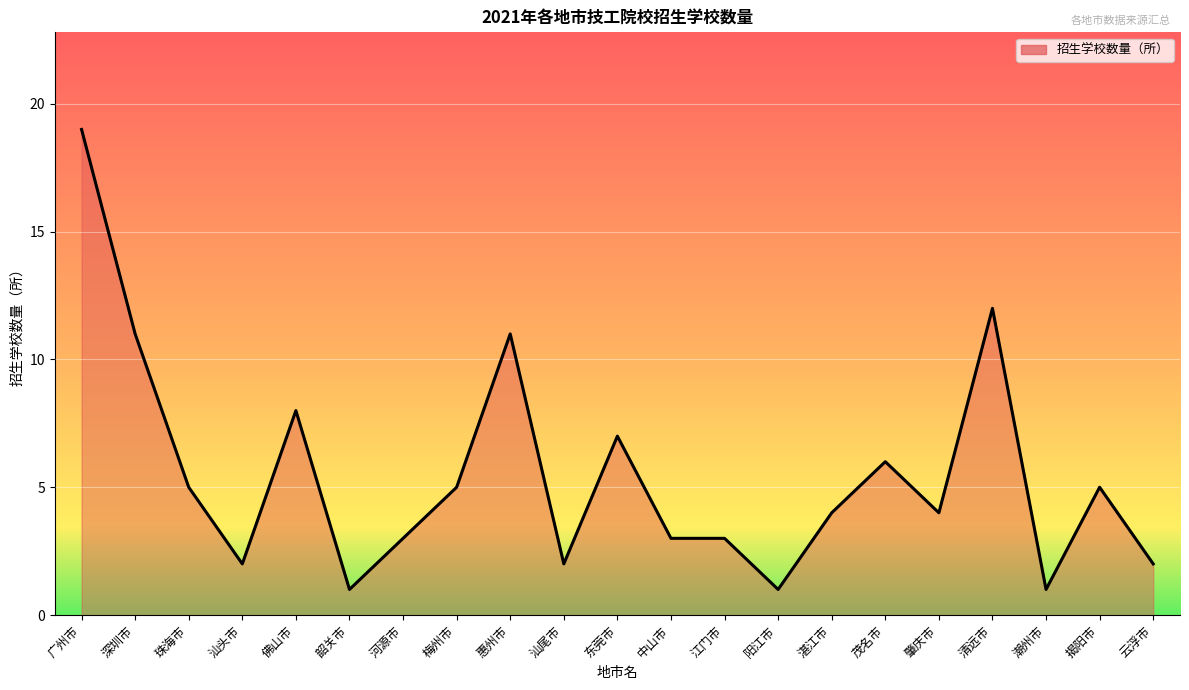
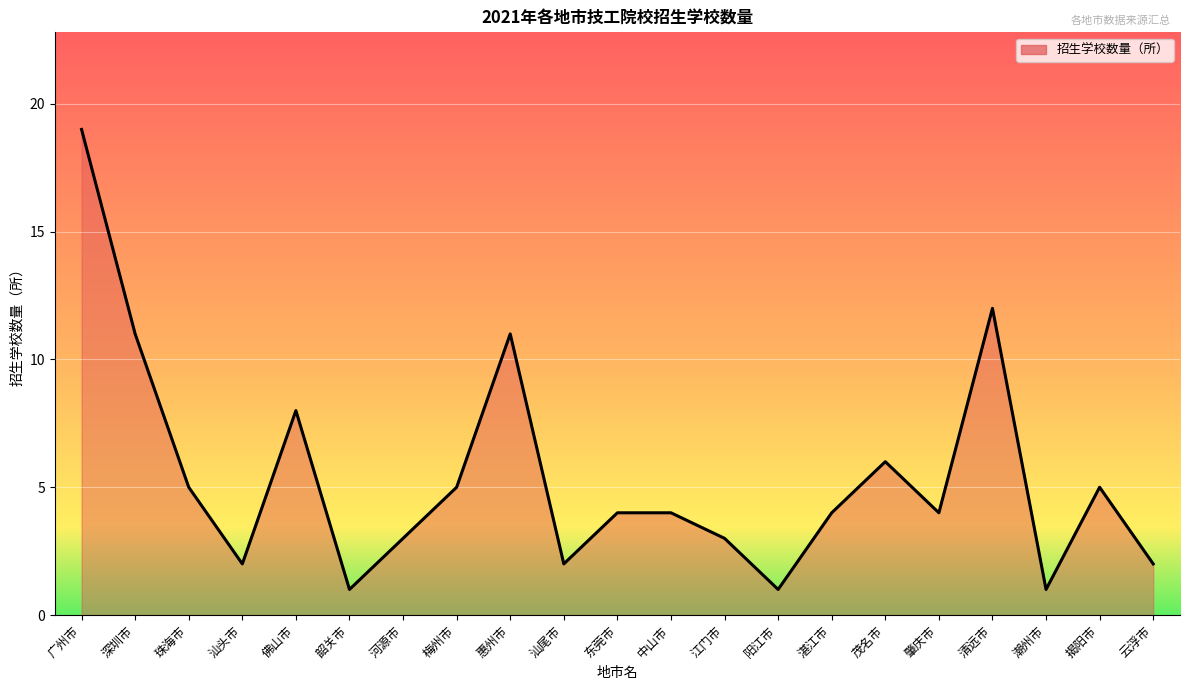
  {
    "广州市": 19,
    "深圳市": 11,
    "珠海市": 5,
    "汕头市": 2,
    "佛山市": 8,
    "韶关市": 1,
    "河源市": 3,
    "梅州市": 5,
    "惠州市": 11,
    "汕尾市": 2,
-   "东莞市": 7,
-   "中山市": 3,
+   "东莞市": 4,
+   "中山市": 4,
    "江门市": 3,
    "阳江市": 1,
    "湛江市": 4,
    "茂名市": 6,
    "肇庆市": 4,
    "清远市": 12,
    "潮州市": 1,
    "揭阳市": 5,
    "云浮市": 2
  }
